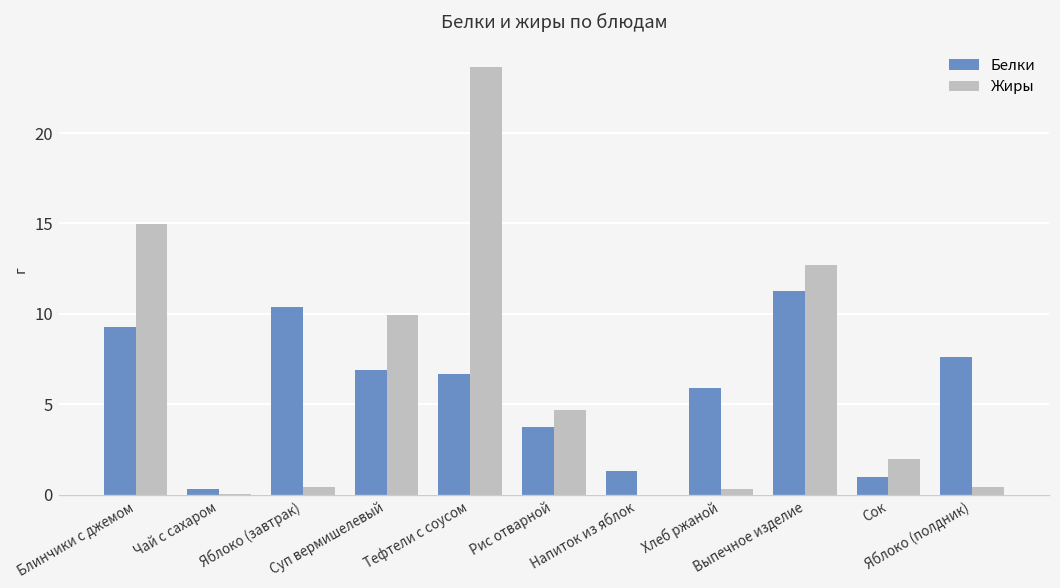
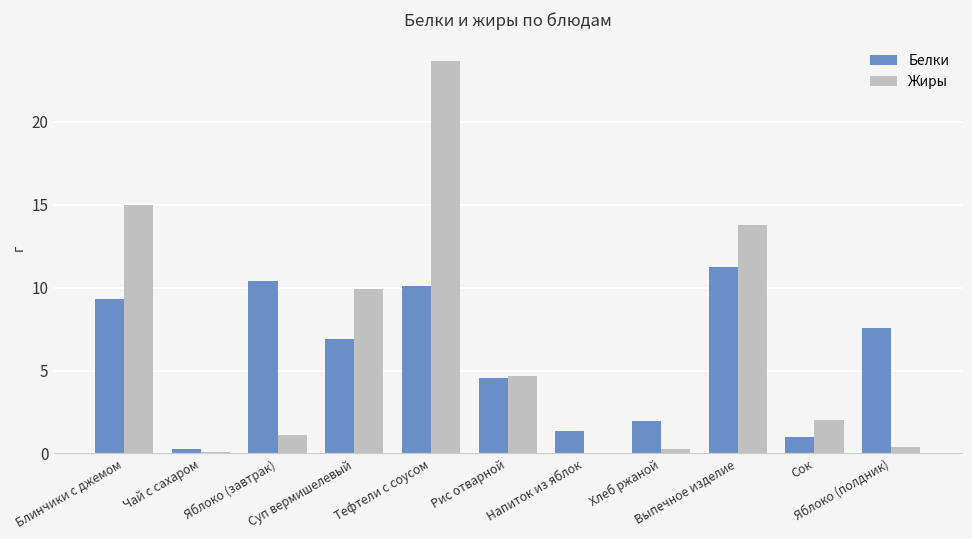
  {
    "Белки": {
      "Блинчики с джемом": 9.3,
      "Чай с сахаром": 0.3,
      "Яблоко (завтрак)": 10.4,
      "Суп вермишелевый": 6.9,
-     "Тефтели с соусом": 6.7,
-     "Рис отварной": 3.7,
+     "Тефтели с соусом": 10.1,
+     "Рис отварной": 4.6,
      "Напиток из яблок": 1.3,
-     "Хлеб ржаной": 5.9,
+     "Хлеб ржаной": 2.0,
      "Выпечное изделие": 11.3,
      "Сок": 1.0,
      "Яблоко (полдник)": 7.6
    },
    "Жиры": {
      "Блинчики с джемом": 15.0,
-     "Яблоко (завтрак)": 0.4,
+     "Яблоко (завтрак)": 1.1,
      "Суп вермишелевый": 9.9,
      "Тефтели с соусом": 23.7,
      "Рис отварной": 4.7,
      "Хлеб ржаной": 0.3,
-     "Выпечное изделие": 12.7,
+     "Выпечное изделие": 13.8,
      "Сок": 2.0,
      "Яблоко (полдник)": 0.4
    }
  }
